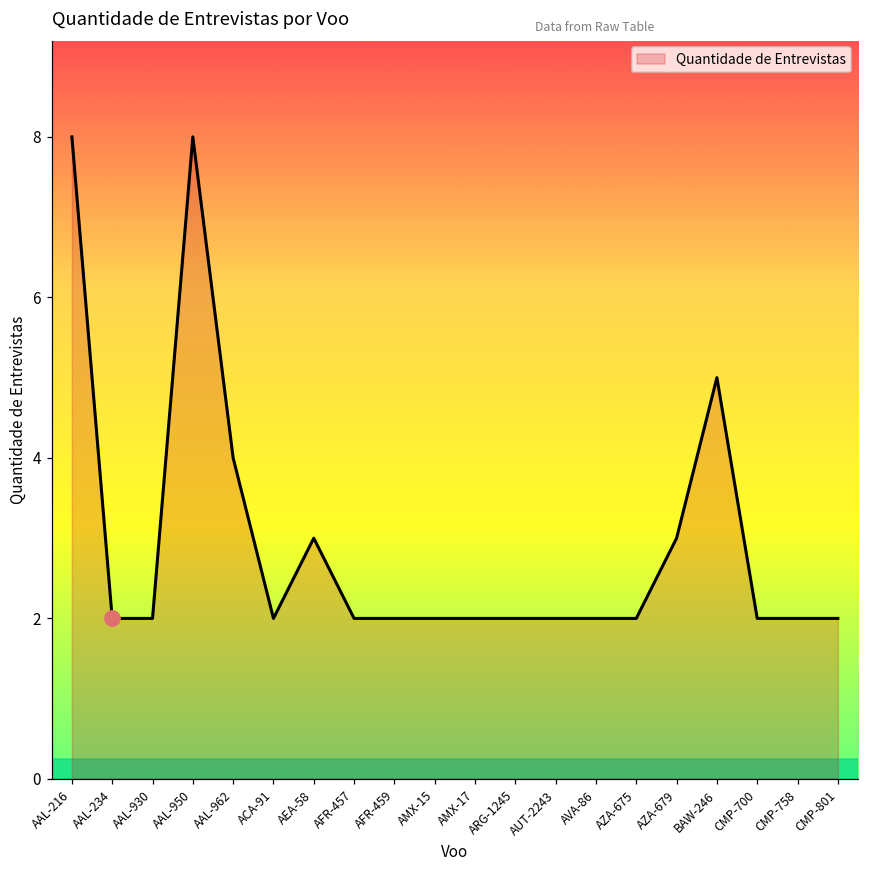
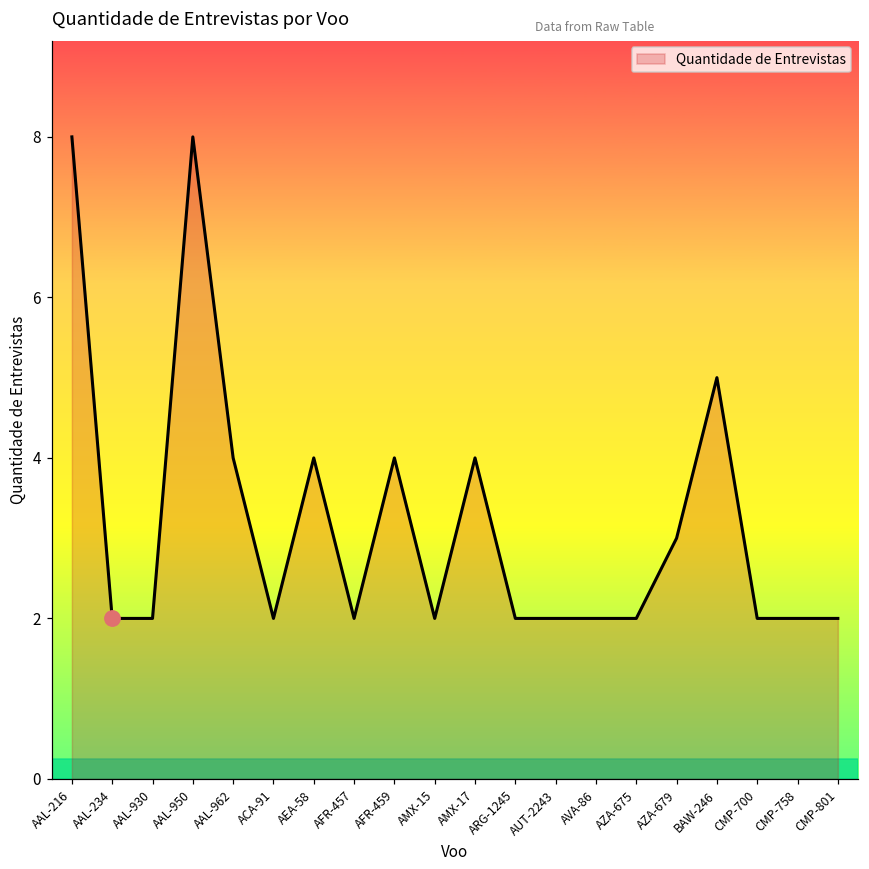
  {
    "Quantidade de Entrevistas": {
      "AAL-216": 8,
      "AAL-930": 2,
      "AAL-950": 8,
      "AAL-962": 4,
      "ACA-91": 2,
-     "AEA-58": 3,
+     "AEA-58": 4,
      "AFR-457": 2,
-     "AFR-459": 2,
+     "AFR-459": 4,
      "AMX-15": 2,
-     "AMX-17": 2,
+     "AMX-17": 4,
      "ARG-1245": 2,
      "AUT-2243": 2,
      "AVA-86": 2,
      "AZA-675": 2,
      "AZA-679": 3,
      "BAW-246": 5,
      "CMP-700": 2,
      "CMP-758": 2,
      "CMP-801": 2
    }
  }
